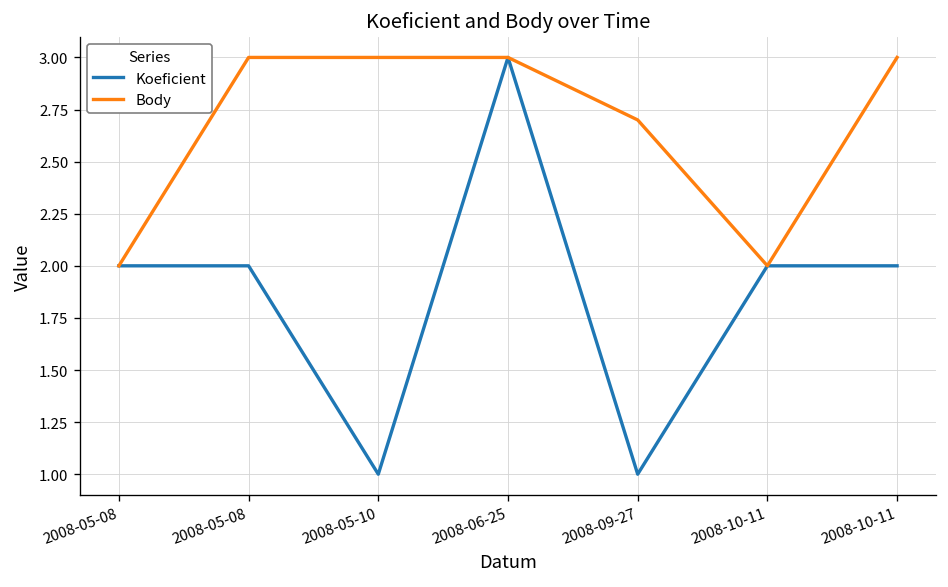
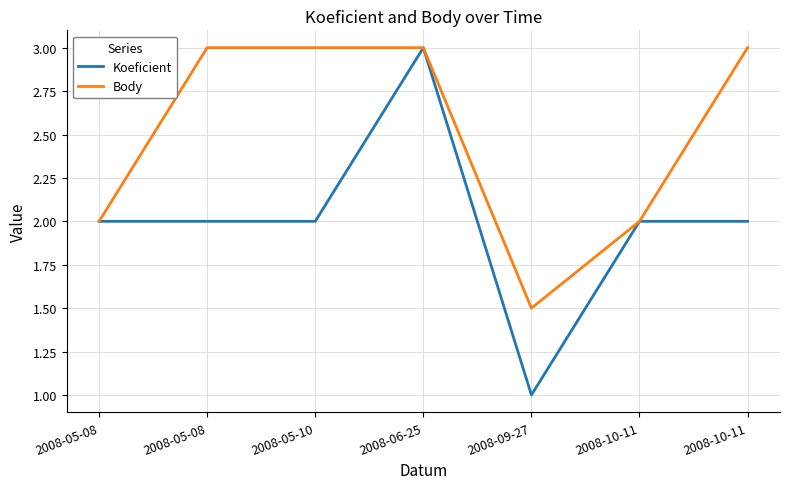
  {
    "Koeficient": {
-     "2008-05-10": 1,
+     "2008-05-10": 2,
      "2008-09-27": 1
    },
    "Body": {
      "2008-05-10": 3.0,
-     "2008-09-27": 2.7
+     "2008-09-27": 1.5
    }
  }
